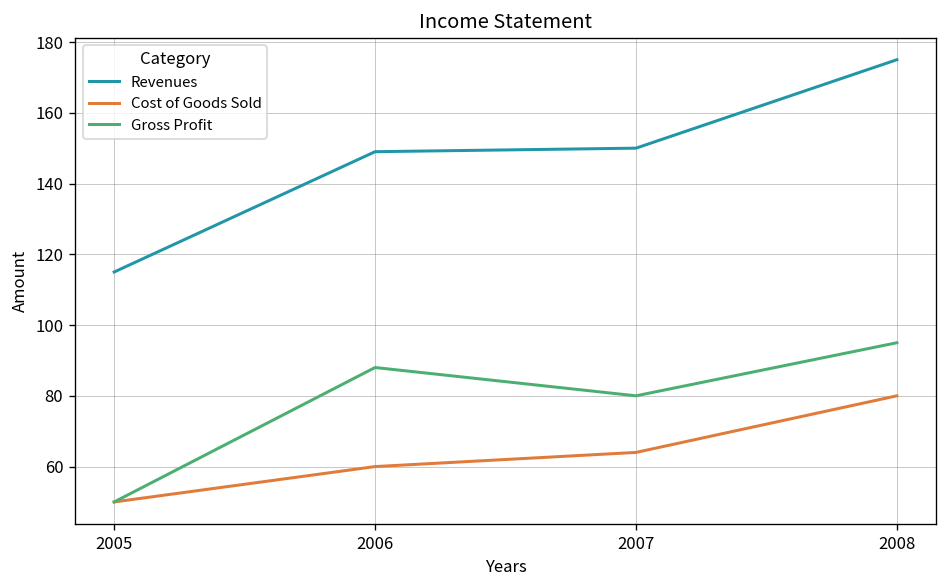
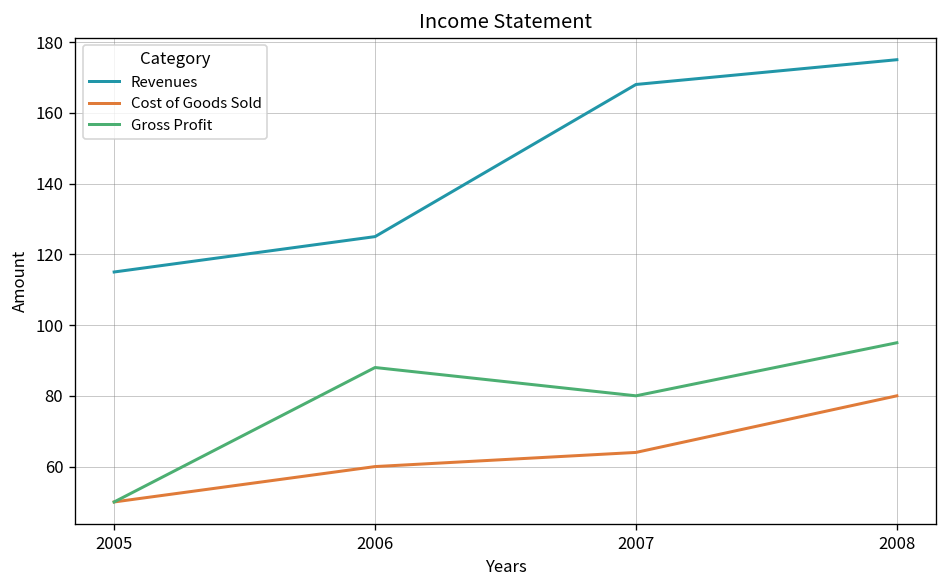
  {
    "Revenues": {
      "2005": 115,
-     "2006": 149,
-     "2007": 150,
+     "2006": 125,
+     "2007": 168,
      "2008": 175
    },
    "Cost of Goods Sold": {
      "2006": 60,
      "2007": 64,
      "2008": 80
    },
    "Gross Profit": {
      "2006": 88,
      "2007": 80,
      "2008": 95
    }
  }
